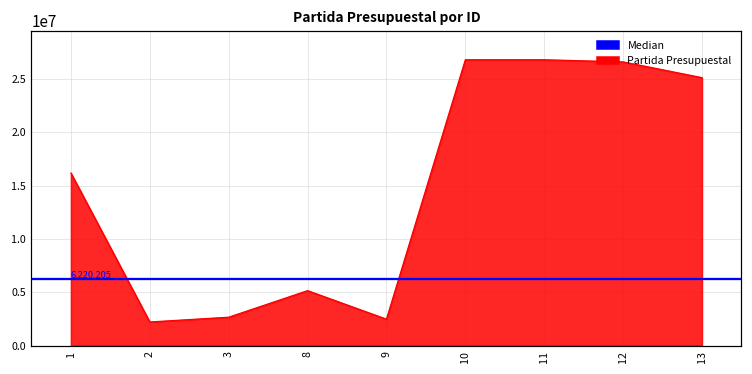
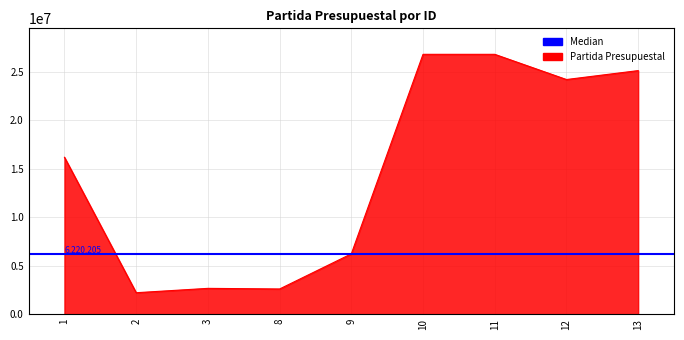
  {
    "1": 16000000,
    "2": 2000000,
    "3": 3000000,
-   "8": 5000000,
-   "9": 2000000,
+   "8": 3000000,
+   "9": 6000000,
    "10": 27000000,
    "11": 27000000,
-   "12": 27000000,
+   "12": 24000000,
    "13": 25000000
  }
